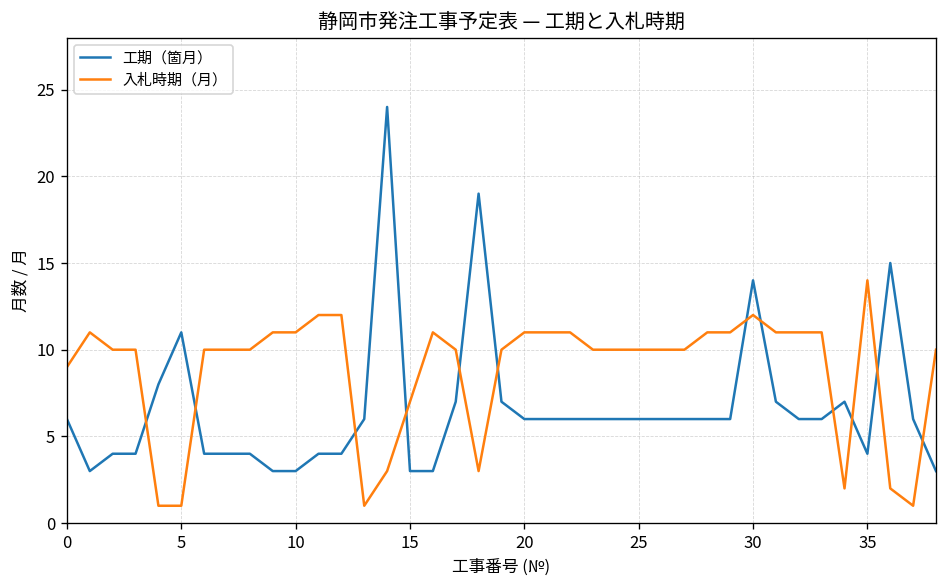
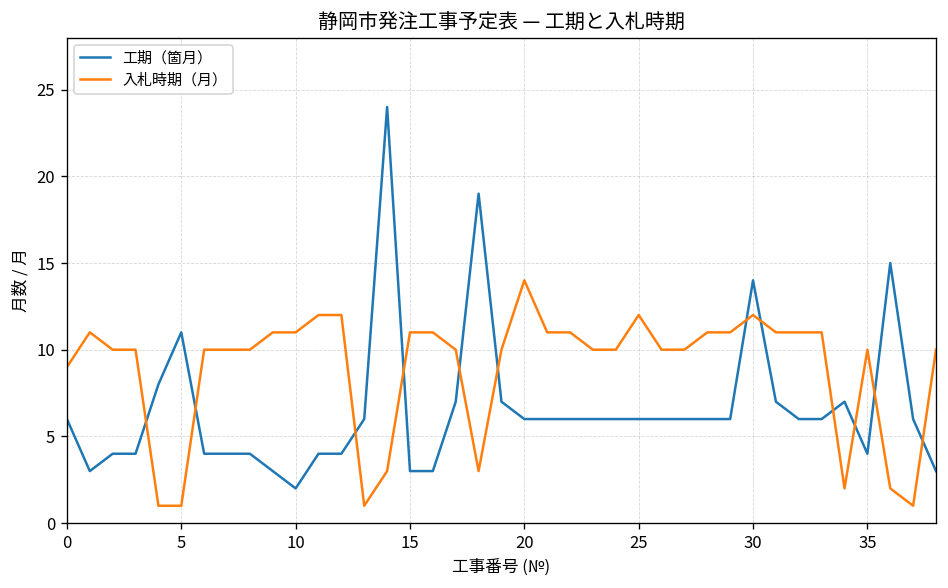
  {
    "工期（箇月）": {
      "0": 6,
      "5": 11,
-     "10": 3,
+     "10": 2,
      "15": 3,
      "20": 6,
      "25": 6,
      "30": 14,
      "35": 4
    },
    "入札時期（月）": {
      "0": 9,
      "5": 1,
      "10": 11,
-     "15": 7,
-     "20": 11,
-     "25": 10,
+     "15": 11,
+     "20": 14,
+     "25": 12,
      "30": 12,
-     "35": 14
+     "35": 10
    }
  }
